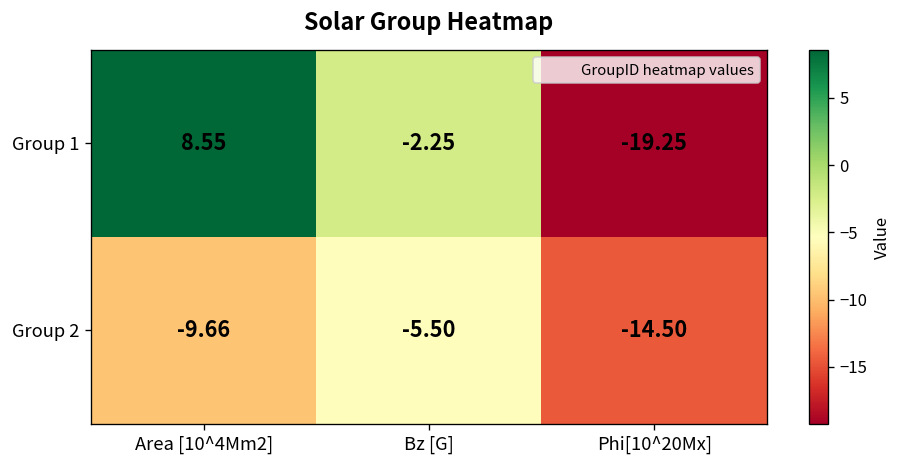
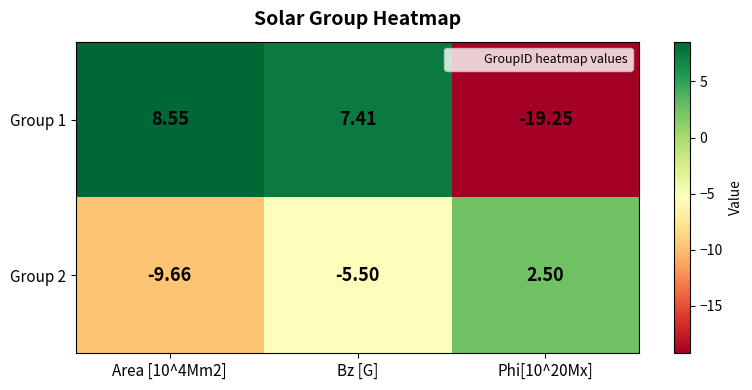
  {
    "Group 1": {
      "Area [10^4Mm2]": 8.55,
-     "Bz [G]": -2.25,
+     "Bz [G]": 7.41,
      "Phi[10^20Mx]": -19.25
    },
    "Group 2": {
      "Area [10^4Mm2]": -9.66,
      "Bz [G]": -5.50,
-     "Phi[10^20Mx]": -14.50
+     "Phi[10^20Mx]": 2.50
    }
  }
